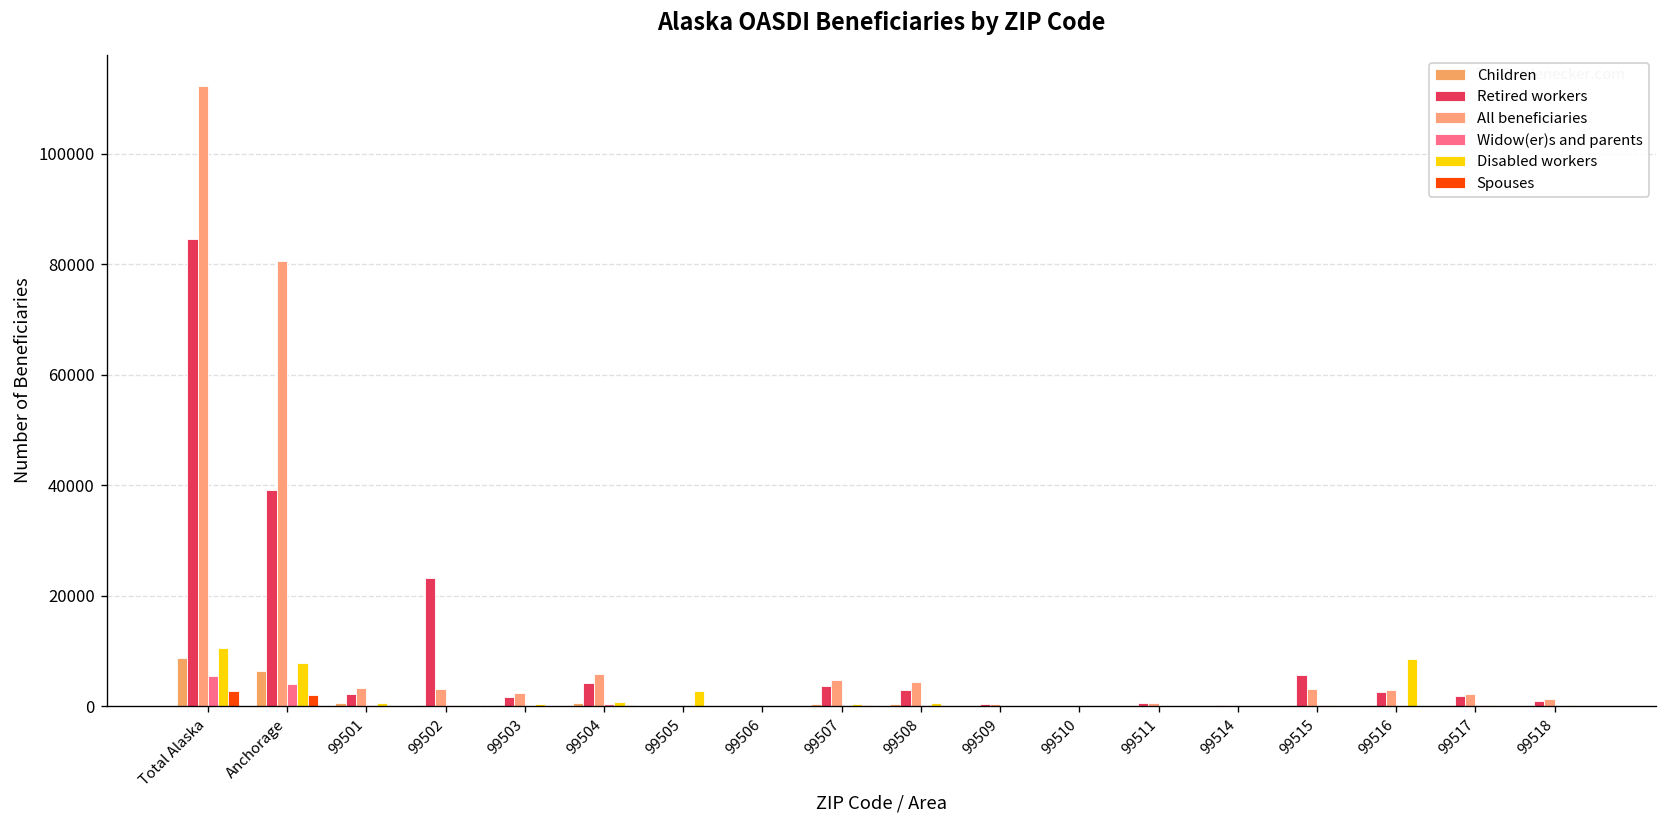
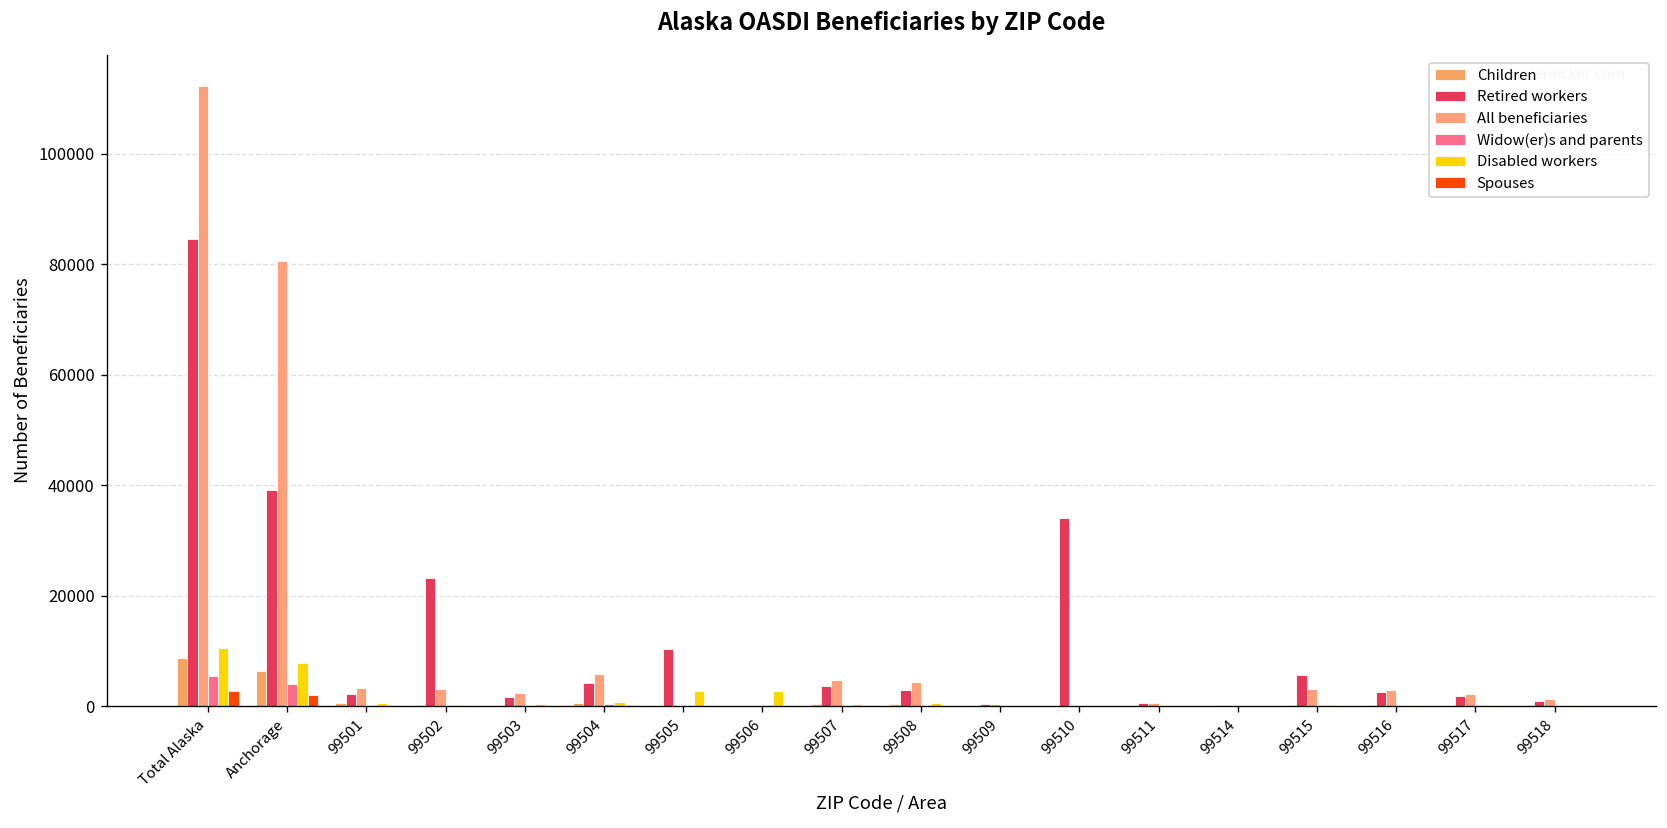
  {
    "Retired workers": {
      "Total Alaska": 85000,
      "Anchorage": 39000,
      "99501": 2000,
      "99502": 23000,
      "99503": 2000,
      "99504": 4000,
-     "99505": 0,
+     "99505": 10000,
      "99507": 4000,
      "99508": 3000,
-     "99510": 0,
+     "99510": 34000,
      "99515": 6000,
      "99516": 3000,
      "99517": 2000,
      "99518": 1000
    },
    "Disabled workers": {
      "Total Alaska": 11000,
      "Anchorage": 8000,
      "99501": 1000,
      "99504": 1000,
      "99505": 3000,
-     "99506": 0,
+     "99506": 3000,
      "99508": 1000,
-     "99516": 9000
+     "99516": 0
    },
    "Spouses": {
      "Total Alaska": 3000,
      "Anchorage": 2000,
      "99505": 0,
      "99506": 0
    }
  }
